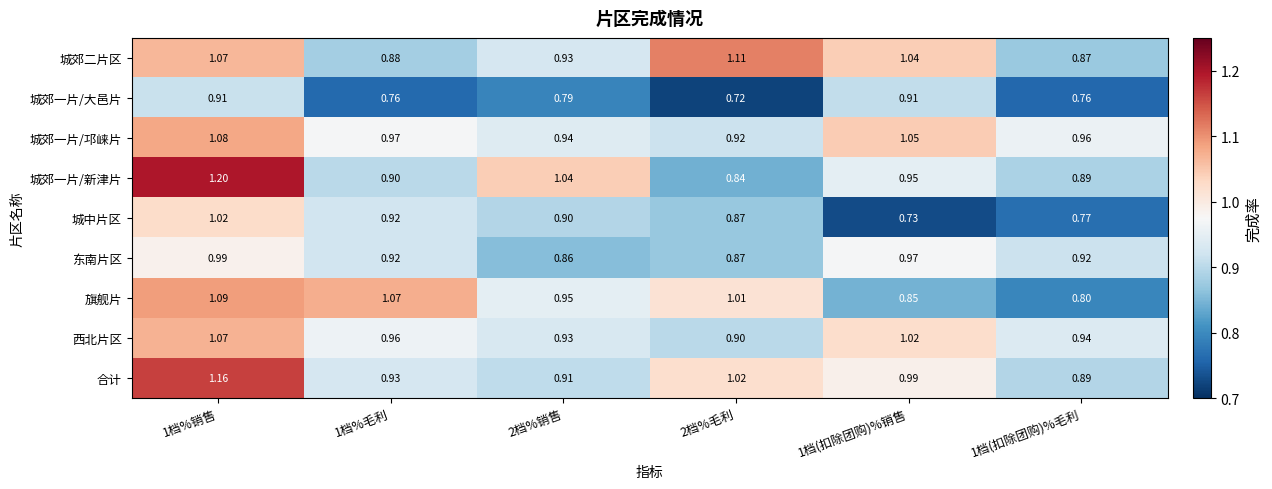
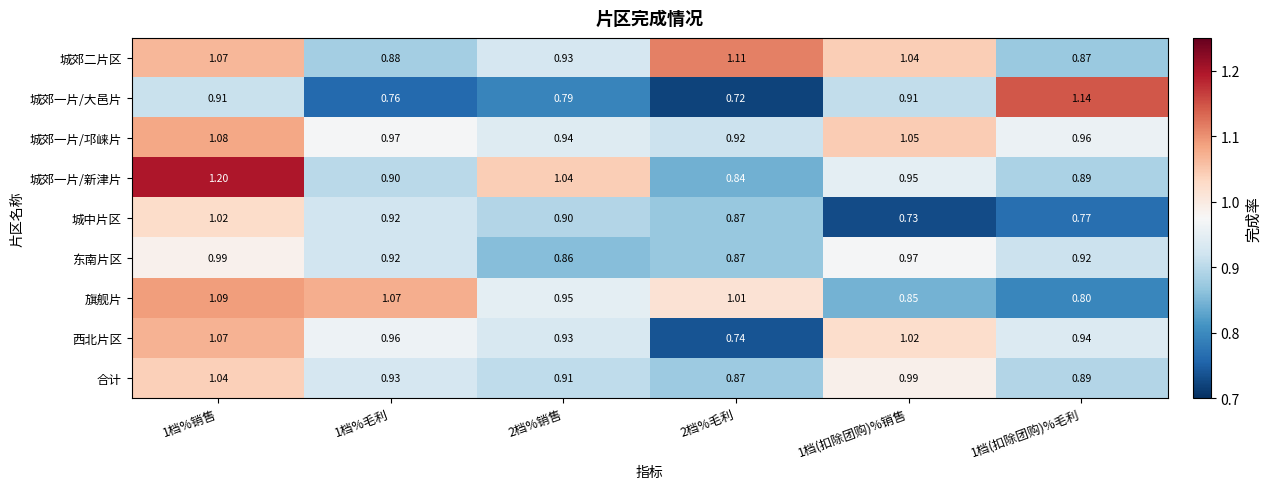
  {
    "城郊二片区": {
      "1档%销售": 1.07,
      "1档%毛利": 0.88,
      "2档%销售": 0.93,
      "2档%毛利": 1.11,
      "1档(扣除团购)%销售": 1.04,
      "1档(扣除团购)%毛利": 0.87
    },
    "城郊一片/大邑片": {
      "1档%销售": 0.91,
      "1档%毛利": 0.76,
      "2档%销售": 0.79,
      "2档%毛利": 0.72,
      "1档(扣除团购)%销售": 0.91,
-     "1档(扣除团购)%毛利": 0.76
+     "1档(扣除团购)%毛利": 1.14
    },
    "城郊一片/邛崃片": {
      "1档%销售": 1.08,
      "1档%毛利": 0.97,
      "2档%销售": 0.94,
      "2档%毛利": 0.92,
      "1档(扣除团购)%销售": 1.05,
      "1档(扣除团购)%毛利": 0.96
    },
    "城郊一片/新津片": {
      "1档%销售": 1.20,
      "1档%毛利": 0.90,
      "2档%销售": 1.04,
      "2档%毛利": 0.84,
      "1档(扣除团购)%销售": 0.95,
      "1档(扣除团购)%毛利": 0.89
    },
    "城中片区": {
      "1档%销售": 1.02,
      "1档%毛利": 0.92,
      "2档%销售": 0.90,
      "2档%毛利": 0.87,
      "1档(扣除团购)%销售": 0.73,
      "1档(扣除团购)%毛利": 0.77
    },
    "东南片区": {
      "1档%销售": 0.99,
      "1档%毛利": 0.92,
      "2档%销售": 0.86,
      "2档%毛利": 0.87,
      "1档(扣除团购)%销售": 0.97,
      "1档(扣除团购)%毛利": 0.92
    },
    "旗舰片": {
      "1档%销售": 1.09,
      "1档%毛利": 1.07,
      "2档%销售": 0.95,
      "2档%毛利": 1.01,
      "1档(扣除团购)%销售": 0.85,
      "1档(扣除团购)%毛利": 0.80
    },
    "西北片区": {
      "1档%销售": 1.07,
      "1档%毛利": 0.96,
      "2档%销售": 0.93,
-     "2档%毛利": 0.90,
+     "2档%毛利": 0.74,
      "1档(扣除团购)%销售": 1.02,
      "1档(扣除团购)%毛利": 0.94
    },
    "合计": {
-     "1档%销售": 1.16,
+     "1档%销售": 1.04,
      "1档%毛利": 0.93,
      "2档%销售": 0.91,
-     "2档%毛利": 1.02,
+     "2档%毛利": 0.87,
      "1档(扣除团购)%销售": 0.99,
      "1档(扣除团购)%毛利": 0.89
    }
  }
